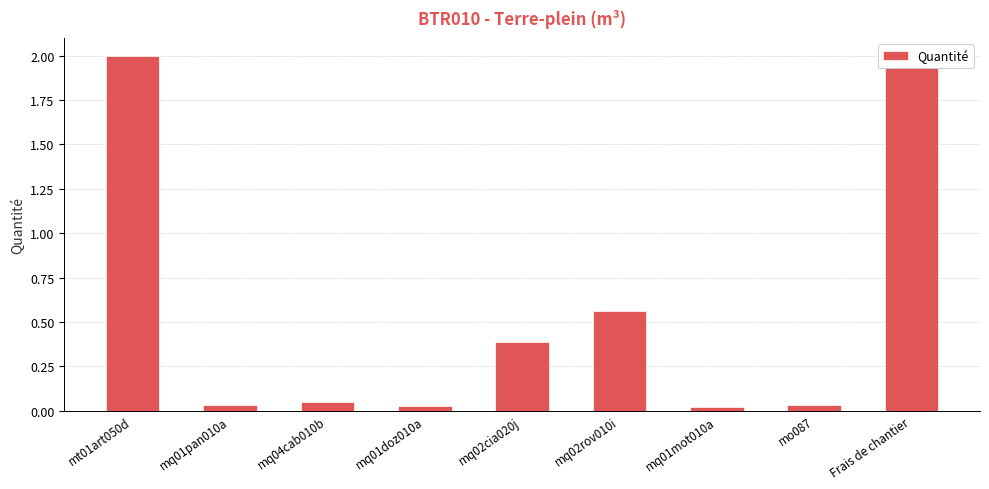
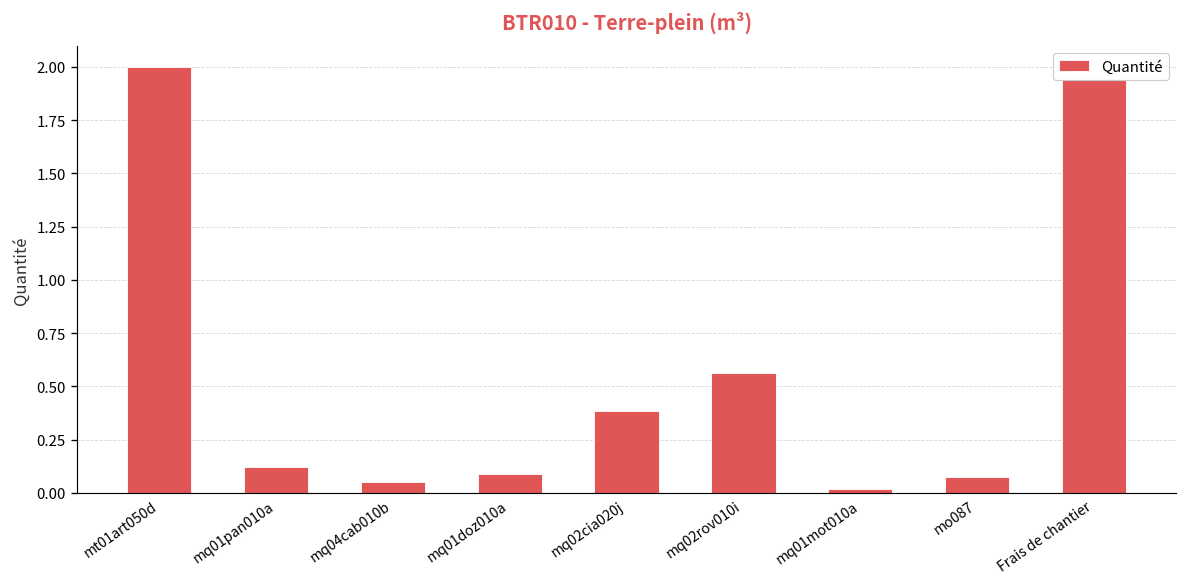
  {
    "mt01art050d": 2.00,
-   "mq01pan010a": 0.03,
+   "mq01pan010a": 0.12,
    "mq04cab010b": 0.05,
-   "mq01doz010a": 0.03,
+   "mq01doz010a": 0.09,
    "mq02cia020j": 0.39,
    "mq02rov010i": 0.56,
    "mq01mot010a": 0.02,
-   "mo087": 0.03
+   "mo087": 0.08
  }
